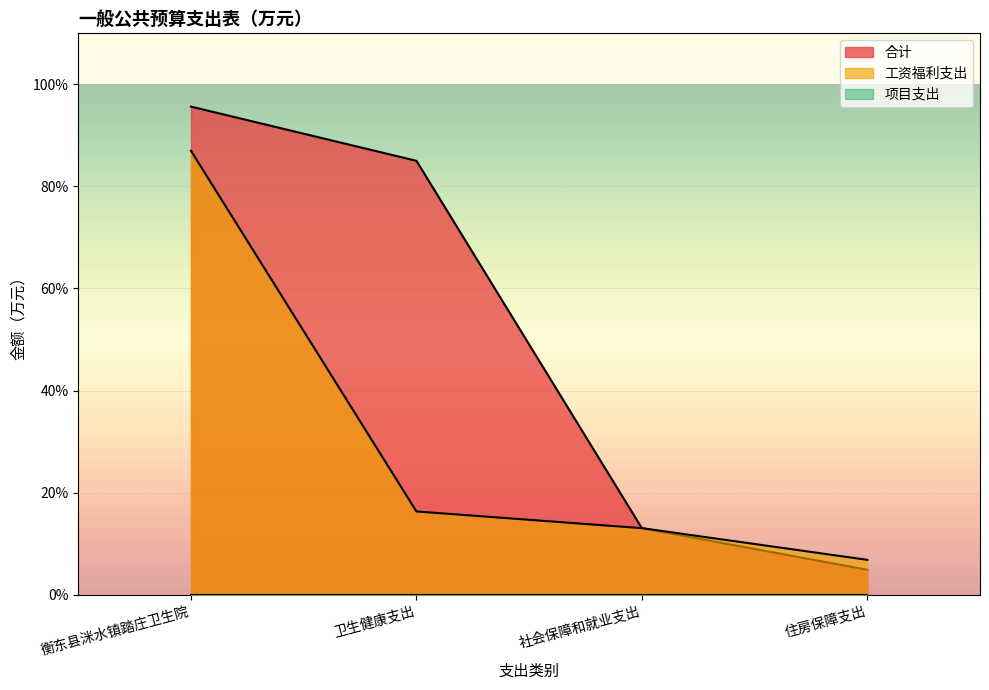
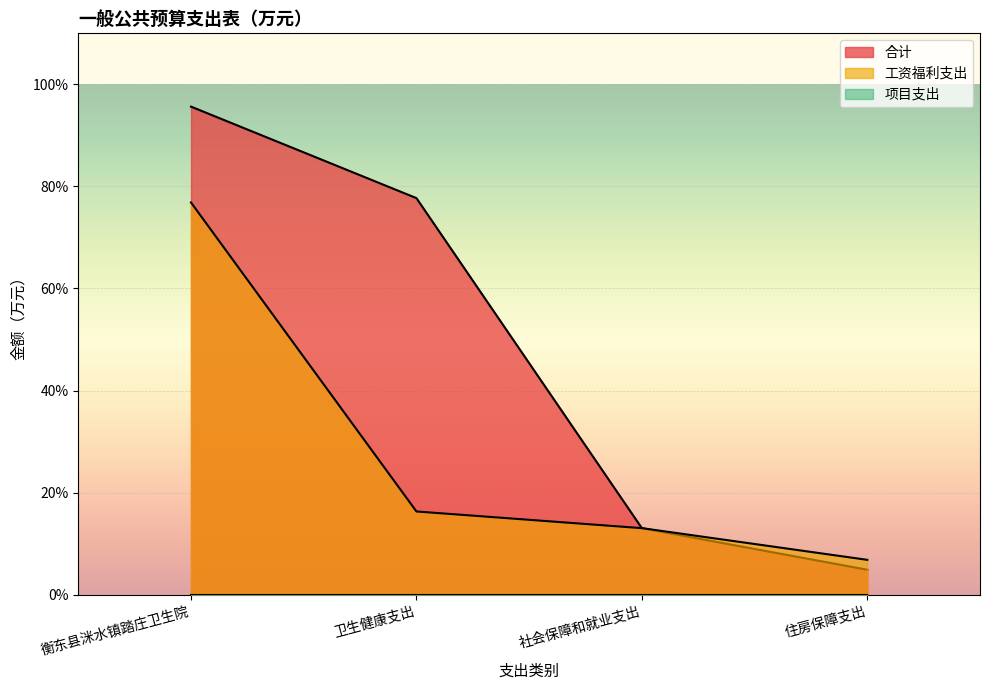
  {
    "合计": {
      "衡东县洣水镇踏庄卫生院": "96%",
-     "卫生健康支出": "85%",
+     "卫生健康支出": "78%",
      "住房保障支出": "5%"
    },
    "工资福利支出": {
-     "衡东县洣水镇踏庄卫生院": "87%",
+     "衡东县洣水镇踏庄卫生院": "77%",
      "卫生健康支出": "16%",
      "住房保障支出": "7%"
    },
    "项目支出": {
      "衡东县洣水镇踏庄卫生院": "0%",
      "卫生健康支出": "0%",
      "社会保障和就业支出": "0%",
      "住房保障支出": "0%"
    }
  }
